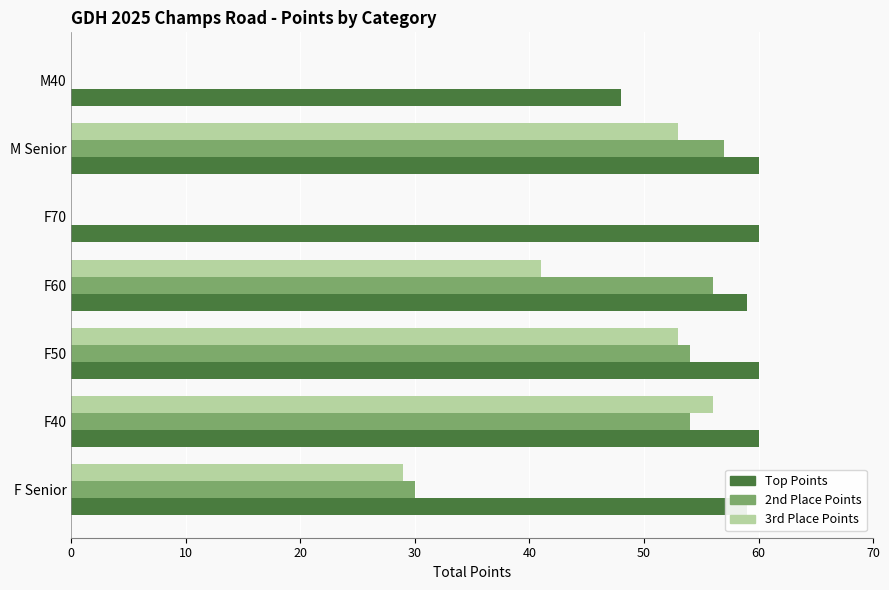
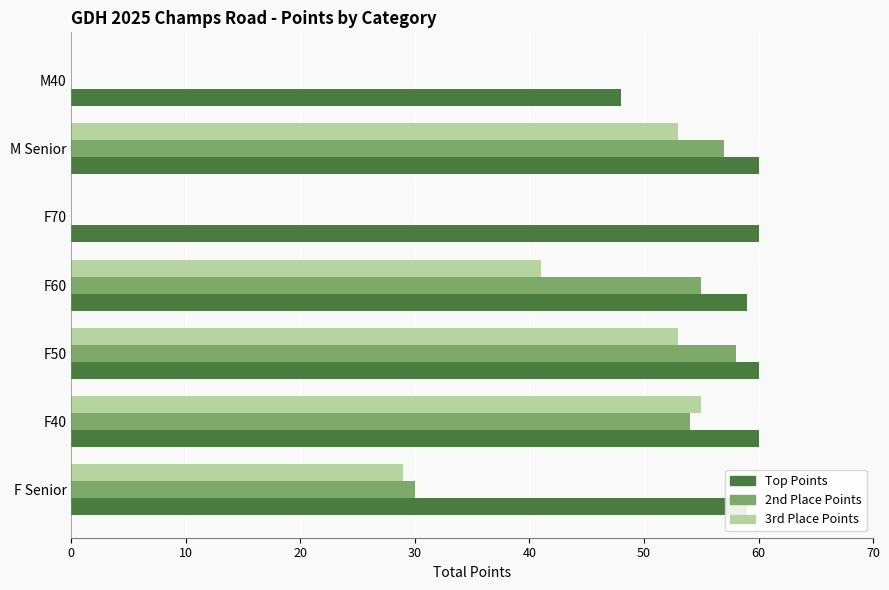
  {
    "Top Points": {
      "M40": 48,
      "M Senior": 60,
      "F70": 60,
      "F60": 59,
      "F50": 60,
      "F40": 60
    },
    "2nd Place Points": {
      "M40": 0,
      "M Senior": 57,
      "F70": 0,
-     "F60": 56,
-     "F50": 54,
+     "F60": 55,
+     "F50": 58,
      "F40": 54,
      "F Senior": 30
    },
    "3rd Place Points": {
      "M40": 0,
      "M Senior": 53,
      "F70": 0,
      "F60": 41,
      "F50": 53,
-     "F40": 56,
+     "F40": 55,
      "F Senior": 29
    }
  }
